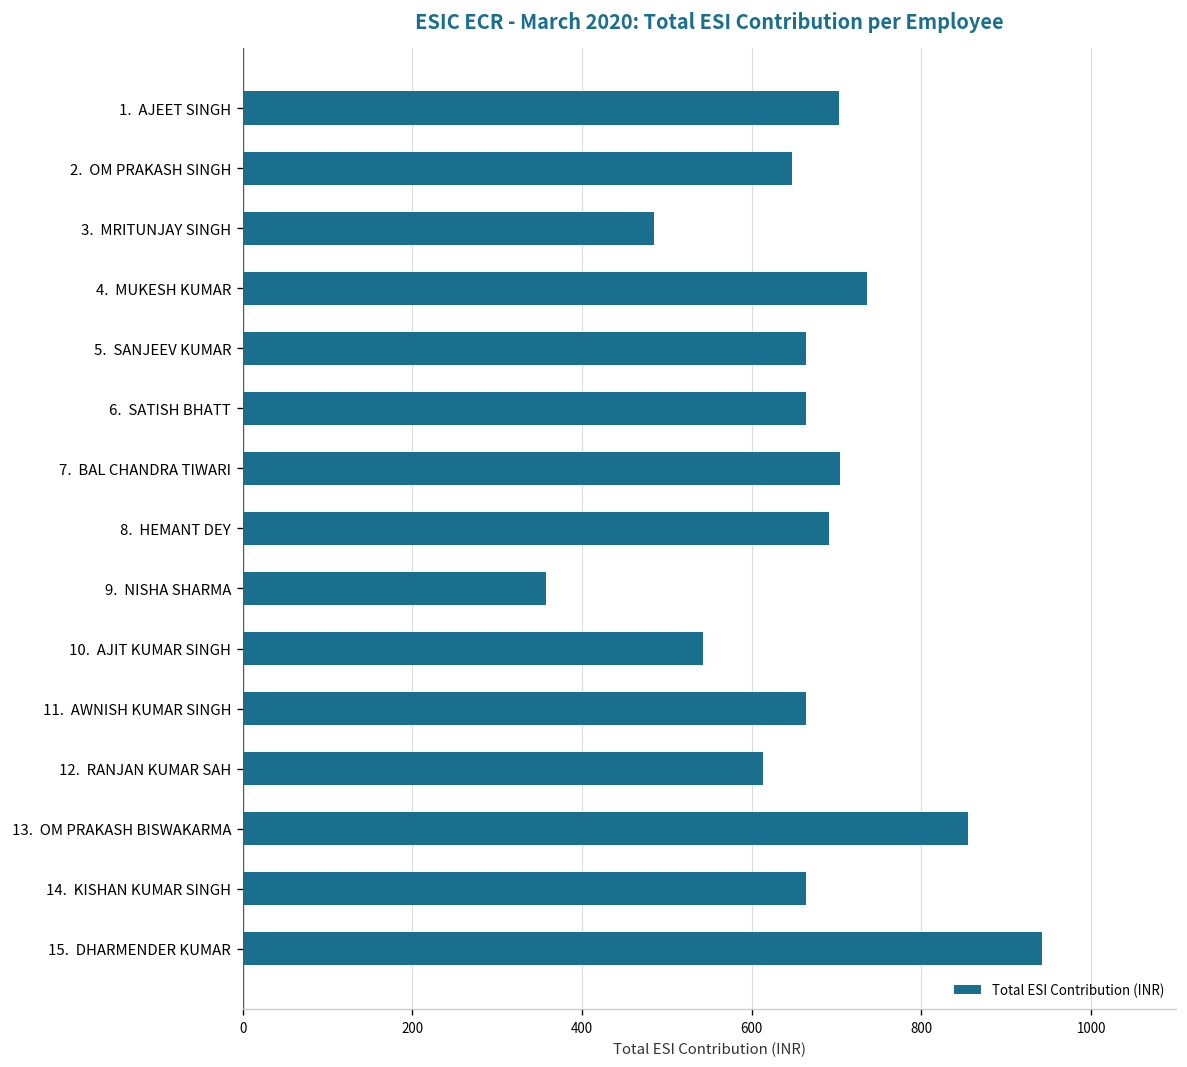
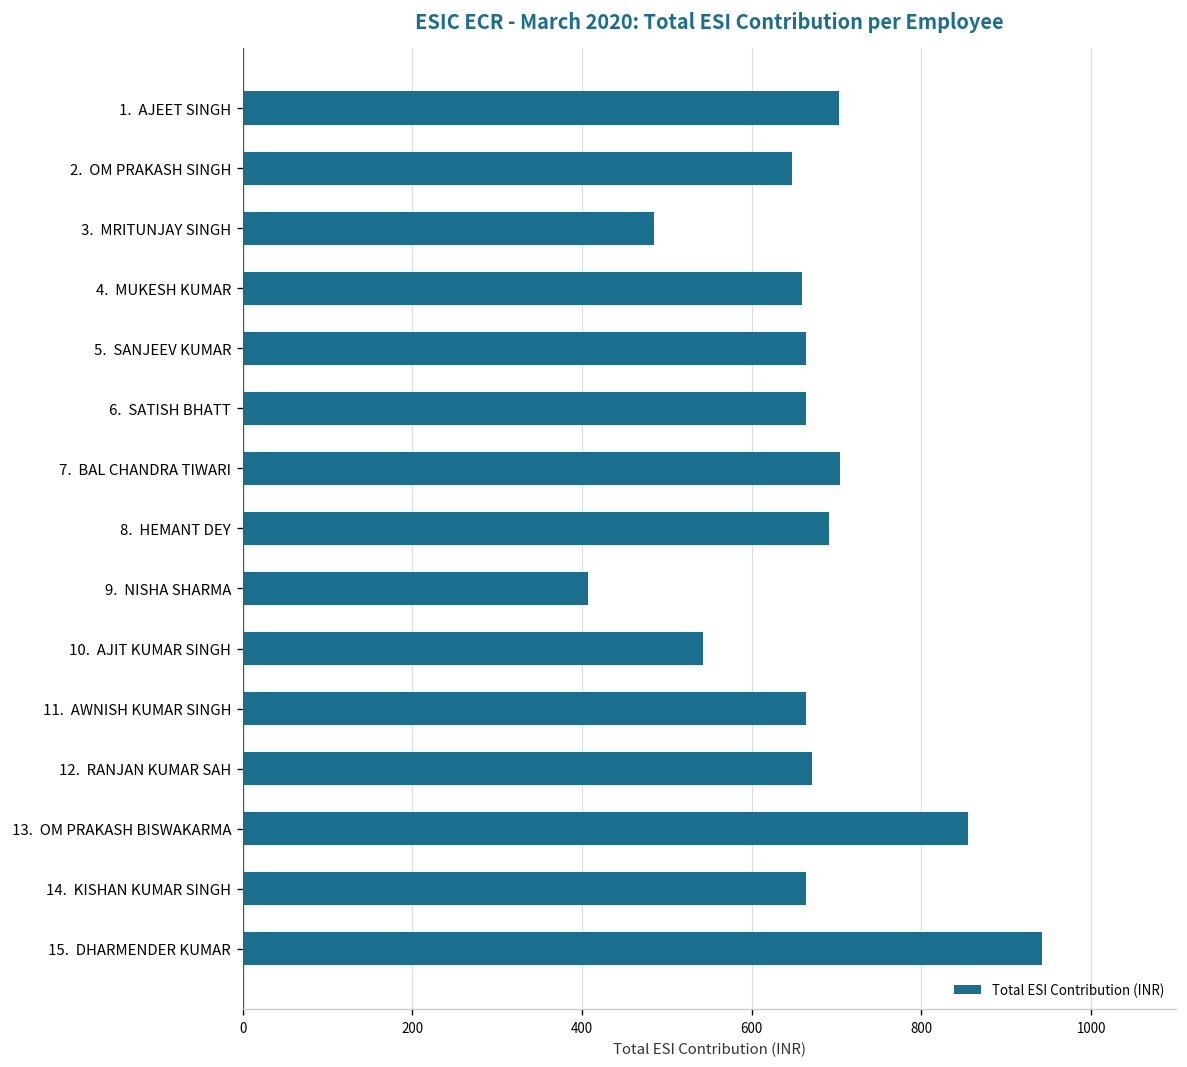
  {
    "1. AJEET SINGH": 700,
    "2. OM PRAKASH SINGH": 650,
    "3. MRITUNJAY SINGH": 480,
-   "4. MUKESH KUMAR": 740,
+   "4. MUKESH KUMAR": 660,
    "5. SANJEEV KUMAR": 660,
    "6. SATISH BHATT": 660,
    "7. BAL CHANDRA TIWARI": 700,
    "8. HEMANT DEY": 690,
-   "9. NISHA SHARMA": 360,
+   "9. NISHA SHARMA": 410,
    "10. AJIT KUMAR SINGH": 540,
    "11. AWNISH KUMAR SINGH": 660,
-   "12. RANJAN KUMAR SAH": 610,
+   "12. RANJAN KUMAR SAH": 670,
    "13. OM PRAKASH BISWAKARMA": 850,
    "14. KISHAN KUMAR SINGH": 660,
    "15. DHARMENDER KUMAR": 940
  }
